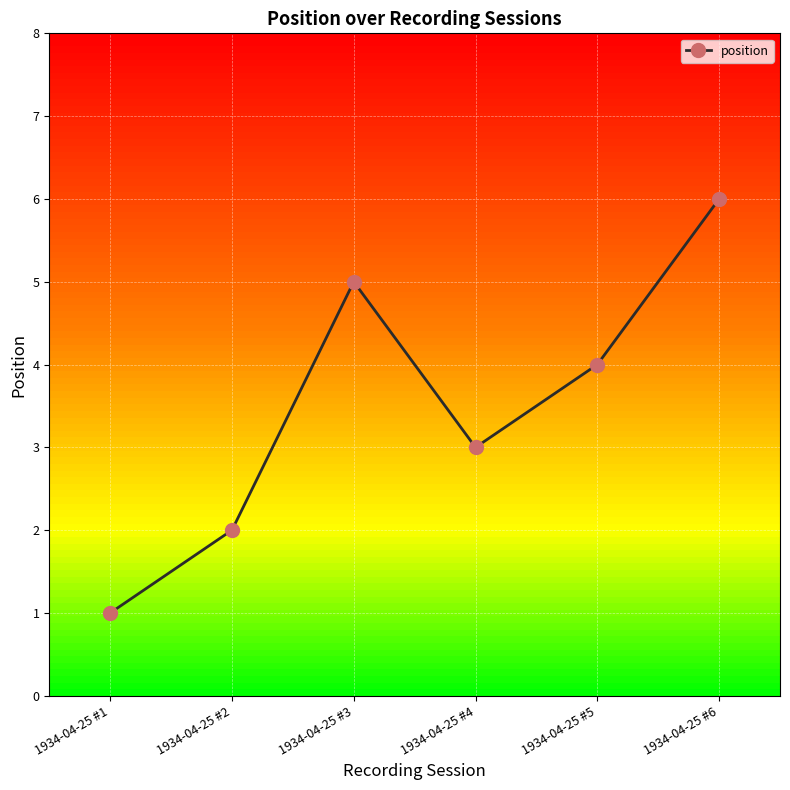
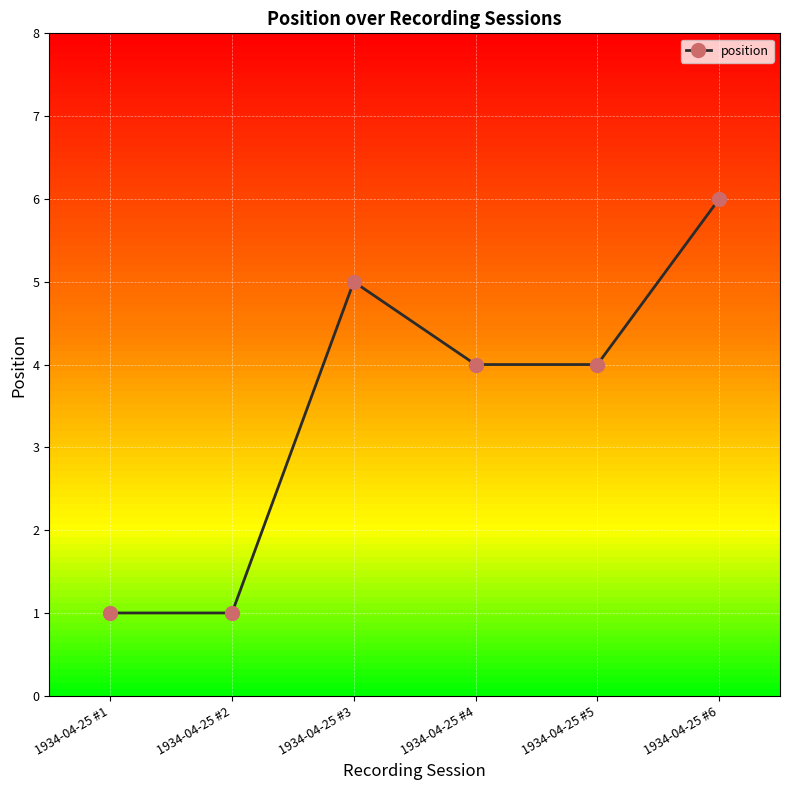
  {
    "1934-04-25 #1": 1,
-   "1934-04-25 #2": 2,
+   "1934-04-25 #2": 1,
    "1934-04-25 #3": 5,
-   "1934-04-25 #4": 3,
+   "1934-04-25 #4": 4,
    "1934-04-25 #5": 4,
    "1934-04-25 #6": 6
  }
